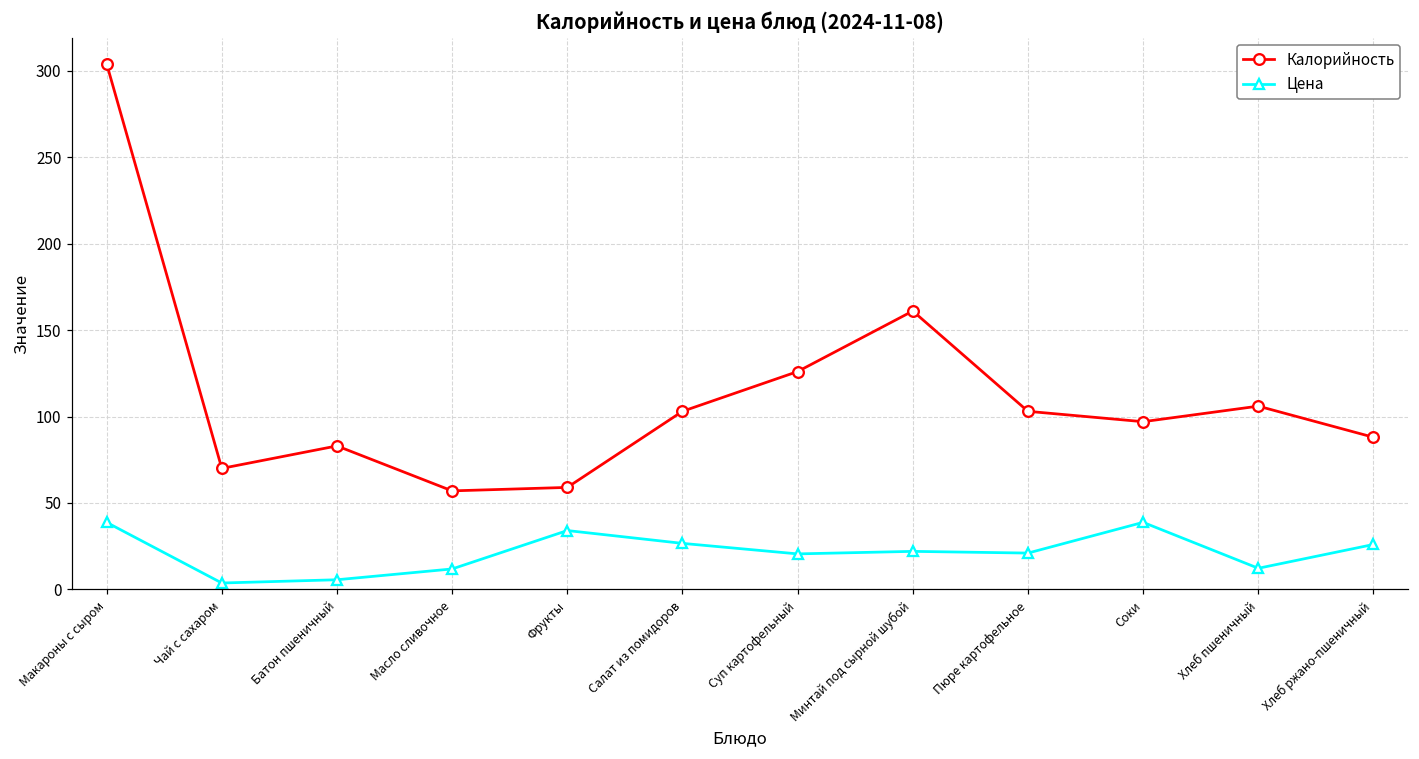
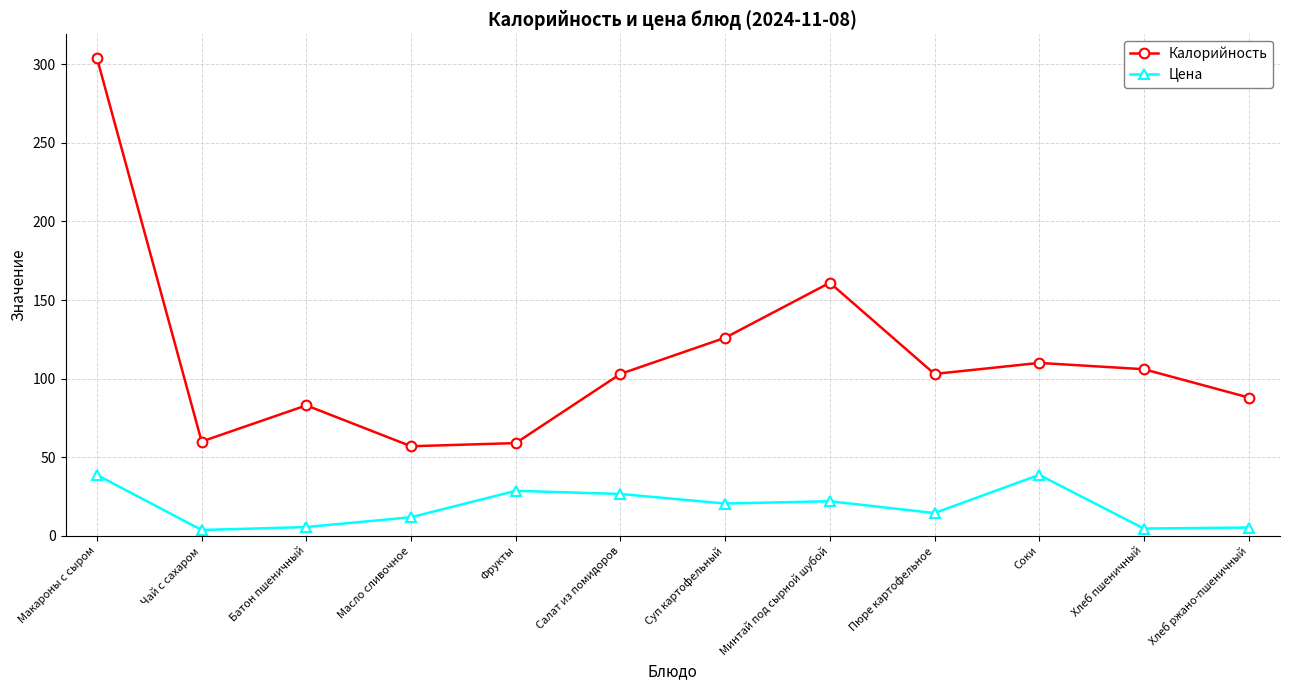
  {
    "Калорийность": {
      "Макароны с сыром": 304,
-     "Чай с сахаром": 70,
+     "Чай с сахаром": 60,
      "Батон пшеничный": 83,
      "Масло сливочное": 57,
      "Фрукты": 59,
      "Салат из помидоров": 103,
      "Суп картофельный": 126,
      "Минтай под сырной шубой": 161,
      "Пюре картофельное": 103,
-     "Соки": 97,
+     "Соки": 110,
      "Хлеб пшеничный": 106,
      "Хлеб ржано-пшеничный": 88
    },
    "Цена": {
      "Макароны с сыром": 39,
      "Чай с сахаром": 4,
      "Батон пшеничный": 6,
      "Масло сливочное": 12,
-     "Фрукты": 34,
+     "Фрукты": 29,
      "Салат из помидоров": 27,
      "Суп картофельный": 21,
      "Минтай под сырной шубой": 22,
-     "Пюре картофельное": 21,
+     "Пюре картофельное": 15,
      "Соки": 39,
-     "Хлеб пшеничный": 12,
-     "Хлеб ржано-пшеничный": 26
+     "Хлеб пшеничный": 5,
+     "Хлеб ржано-пшеничный": 5
    }
  }
